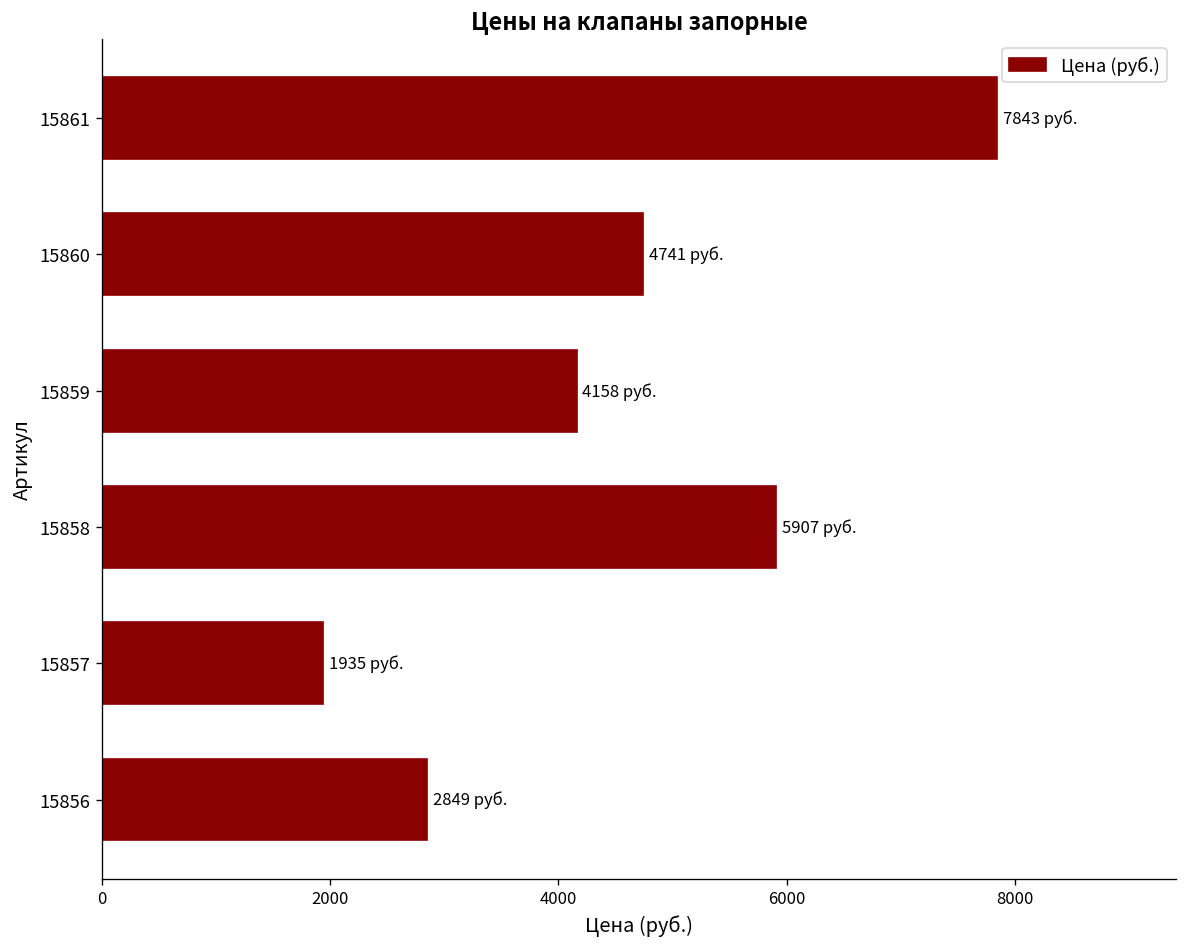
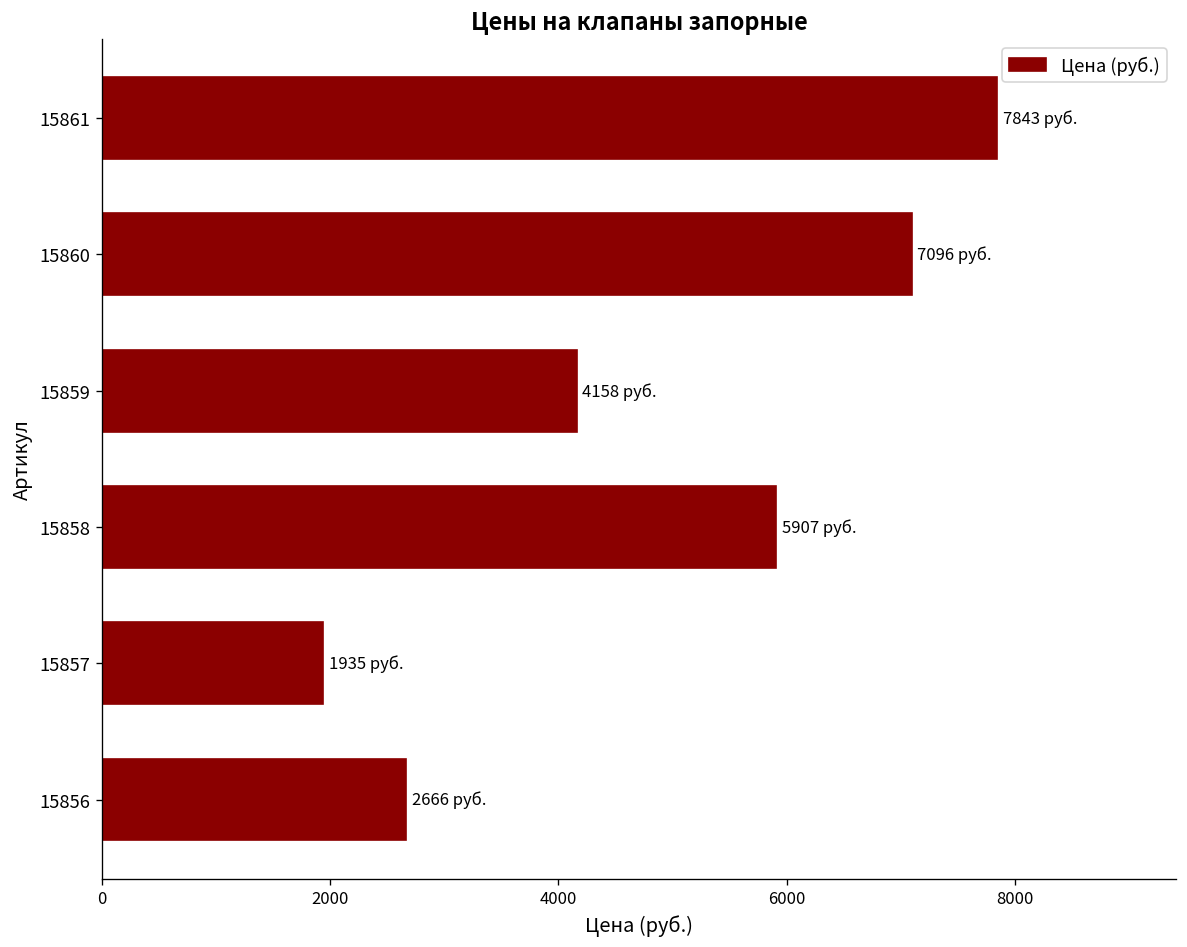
  {
    "15861": 7843,
-   "15860": 4741,
+   "15860": 7096,
    "15859": 4158,
    "15858": 5907,
    "15857": 1935,
-   "15856": 2849
+   "15856": 2666
  }
